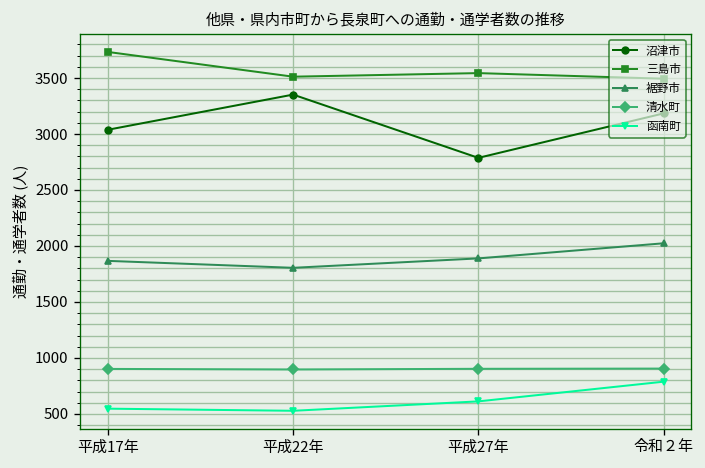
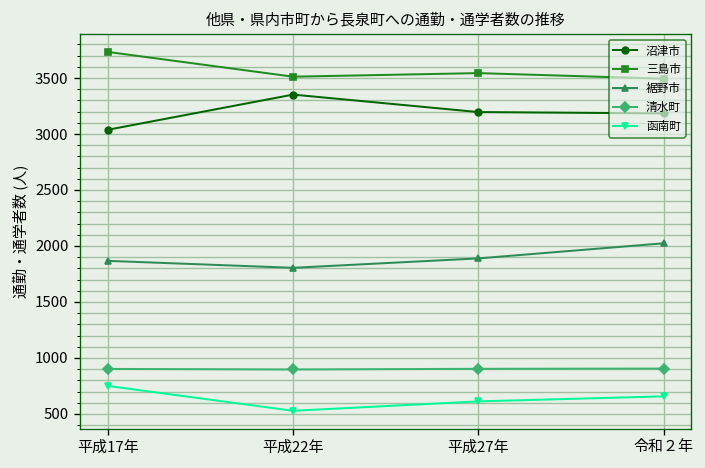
  {
    "沼津市": {
      "平成17年": 3000,
      "平成22年": 3400,
-     "平成27年": 2800
+     "平成27年": 3200
    },
    "函南町": {
-     "平成17年": 500,
+     "平成17年": 800,
      "平成22年": 500,
      "平成27年": 600,
-     "令和２年": 800
+     "令和２年": 700
    }
  }
